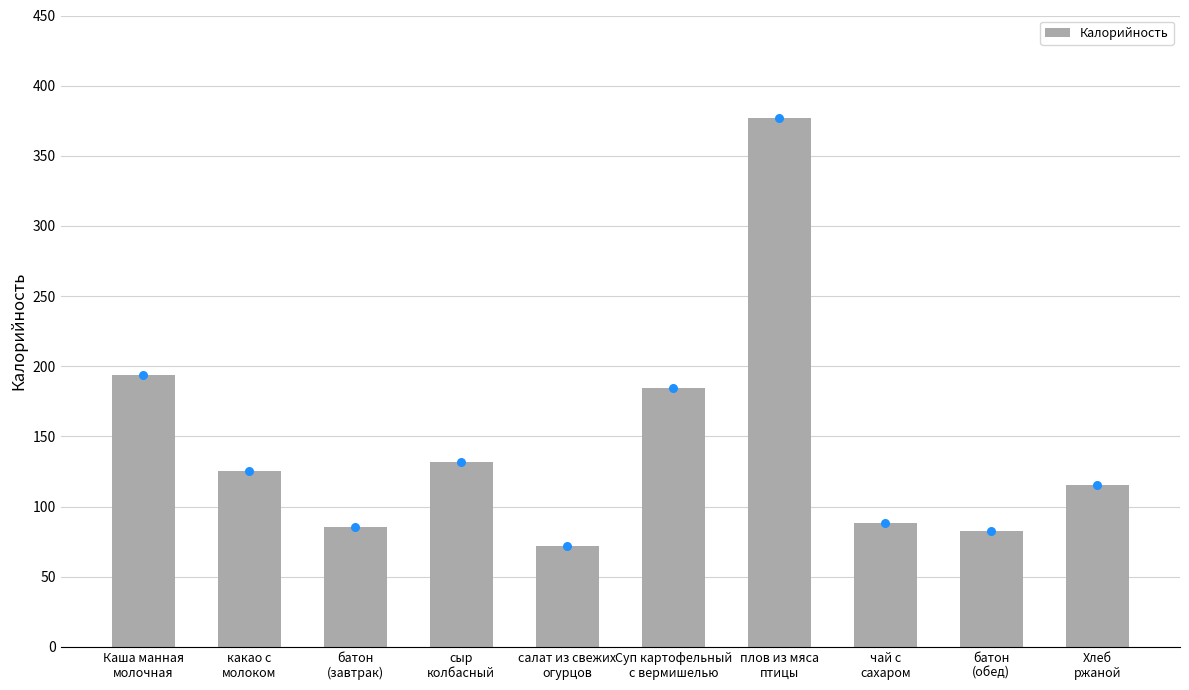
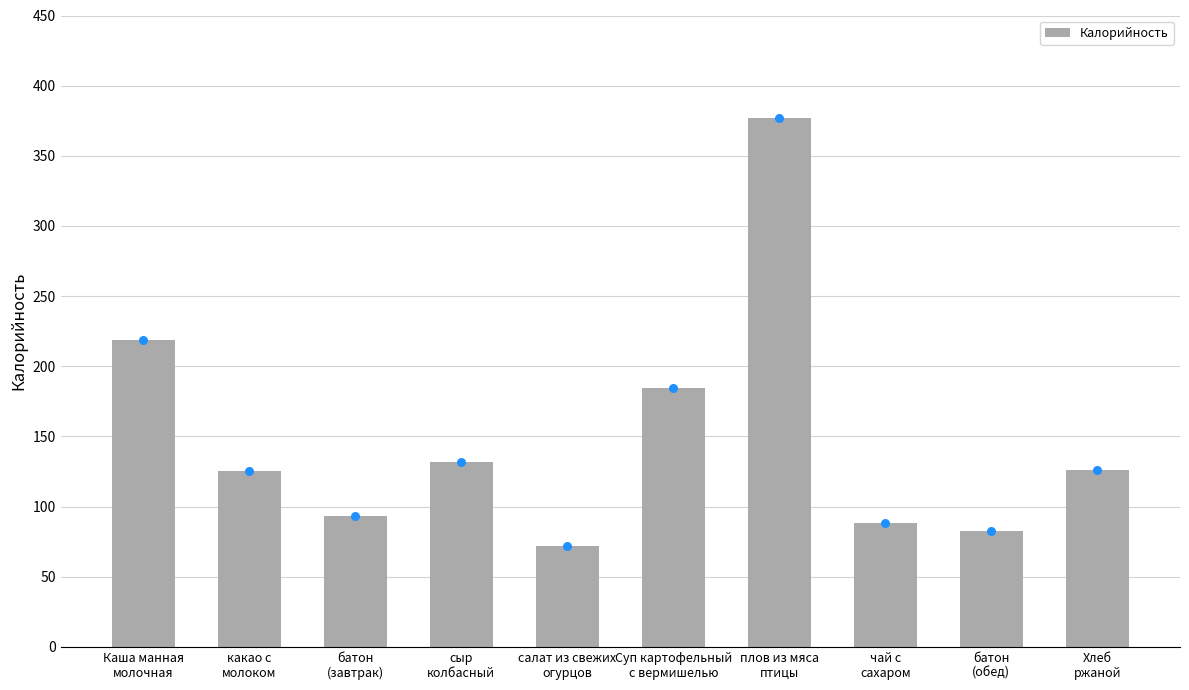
  {
-   "Каша манная молочная": 194,
+   "Каша манная молочная": 219,
    "какао с молоком": 125,
-   "батон (завтрак)": 85,
+   "батон (завтрак)": 94,
    "сыр колбасный": 132,
    "салат из свежих огурцов": 72,
    "Суп картофельный с вермишелью": 184,
    "плов из мяса птицы": 377,
    "чай с сахаром": 88,
    "батон (обед)": 83,
-   "Хлеб ржаной": 115
+   "Хлеб ржаной": 126
  }
